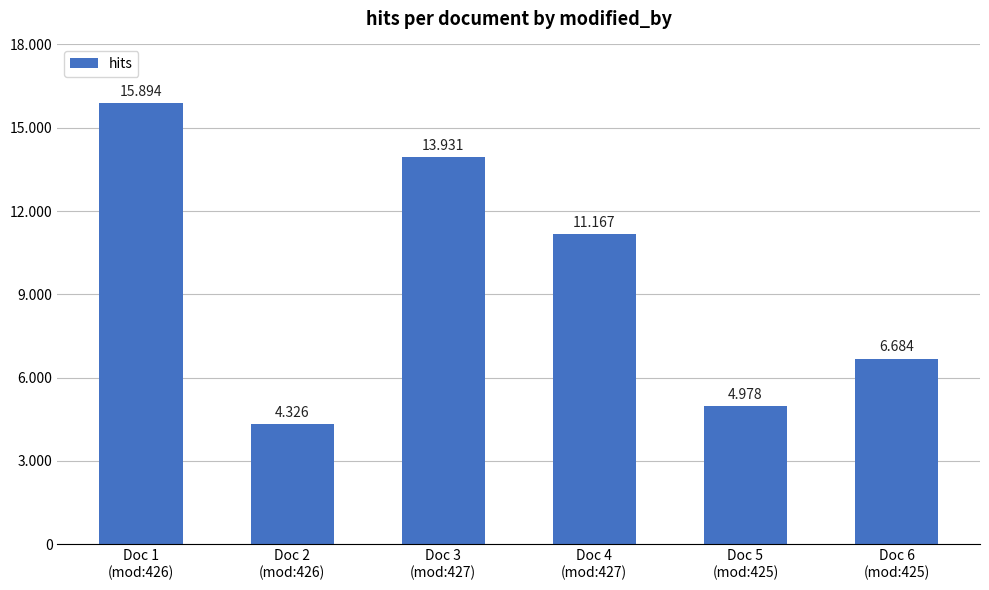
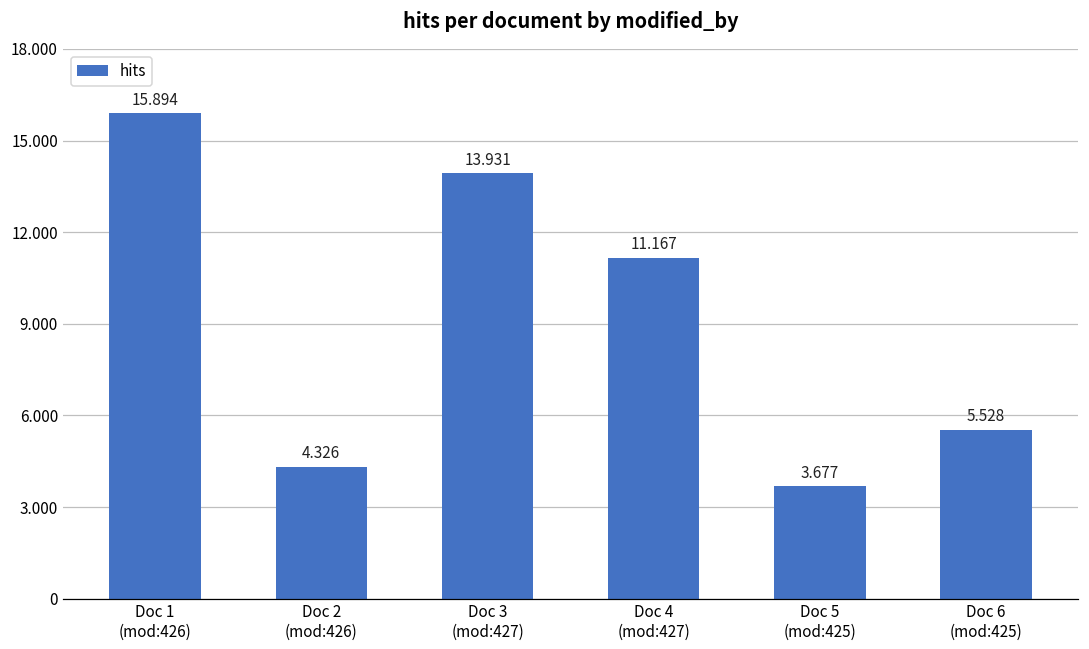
  {
-   "Doc 5 (mod:425)": 4.978,
-   "Doc 6 (mod:425)": 6.684
+   "Doc 5 (mod:425)": 3.677,
+   "Doc 6 (mod:425)": 5.528
  }
